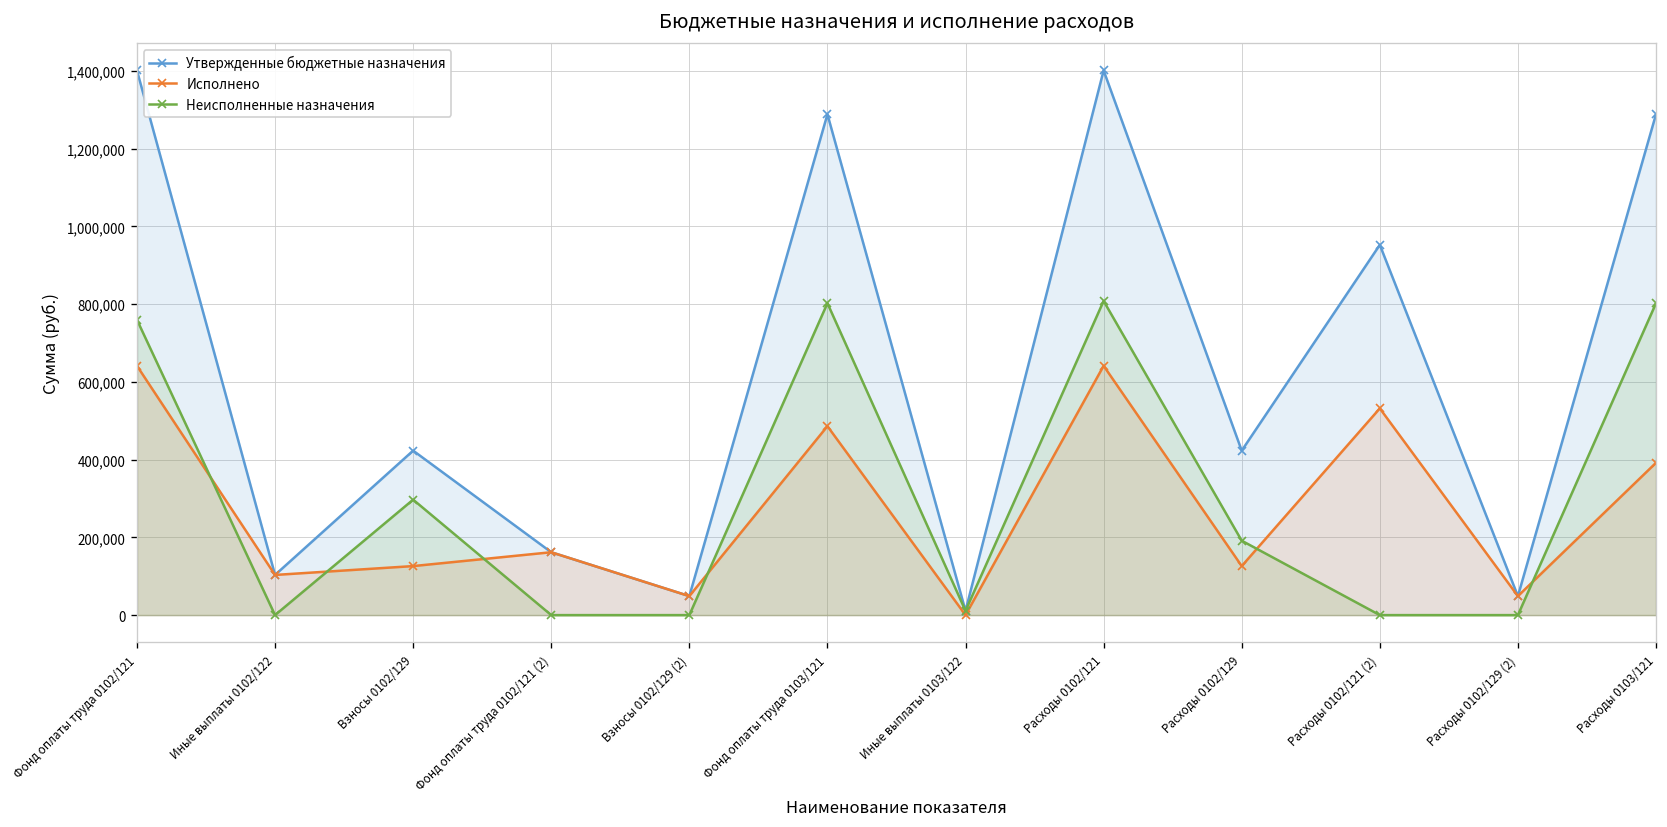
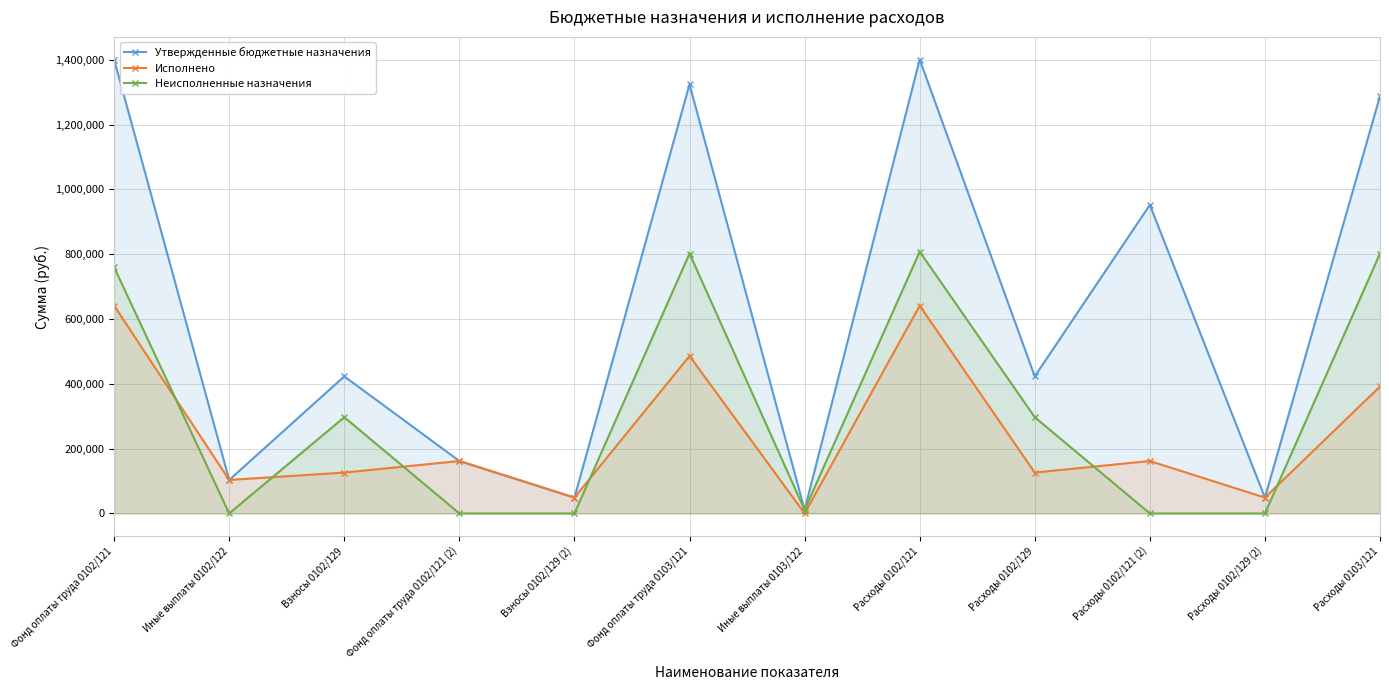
  {
    "Утвержденные бюджетные назначения": {
      "Фонд оплаты труда 0102/121": "1,400,000",
      "Взносы 0102/129": "420,000",
-     "Фонд оплаты труда 0103/121": "1,290,000",
+     "Фонд оплаты труда 0103/121": "1,320,000",
      "Расходы 0102/121": "1,400,000",
      "Расходы 0102/129": "420,000",
      "Расходы 0102/121 (2)": "950,000",
      "Расходы 0103/121": "1,290,000"
    },
    "Исполнено": {
      "Фонд оплаты труда 0102/121": "640,000",
      "Взносы 0102/129": "130,000",
      "Фонд оплаты труда 0103/121": "490,000",
      "Иные выплаты 0103/122": "0",
      "Расходы 0102/121": "640,000",
      "Расходы 0102/129": "130,000",
-     "Расходы 0102/121 (2)": "530,000",
+     "Расходы 0102/121 (2)": "160,000",
      "Расходы 0103/121": "390,000"
    },
    "Неисполненные назначения": {
      "Фонд оплаты труда 0102/121": "760,000",
      "Иные выплаты 0102/122": "0",
      "Взносы 0102/129": "300,000",
      "Фонд оплаты труда 0102/121 (2)": "0",
      "Взносы 0102/129 (2)": "0",
      "Фонд оплаты труда 0103/121": "800,000",
      "Расходы 0102/121": "810,000",
-     "Расходы 0102/129": "190,000",
+     "Расходы 0102/129": "300,000",
      "Расходы 0102/121 (2)": "0",
      "Расходы 0102/129 (2)": "0",
      "Расходы 0103/121": "800,000"
    }
  }
